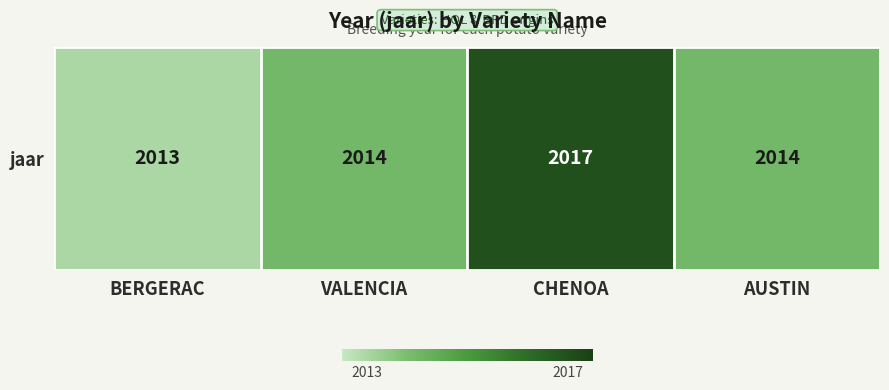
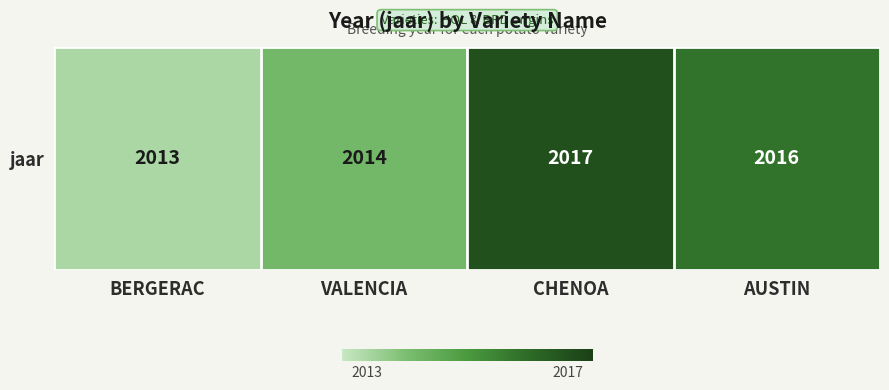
  {
    "jaar": {
      "BERGERAC": 2013,
      "VALENCIA": 2014,
      "CHENOA": 2017,
-     "AUSTIN": 2014
+     "AUSTIN": 2016
    }
  }
